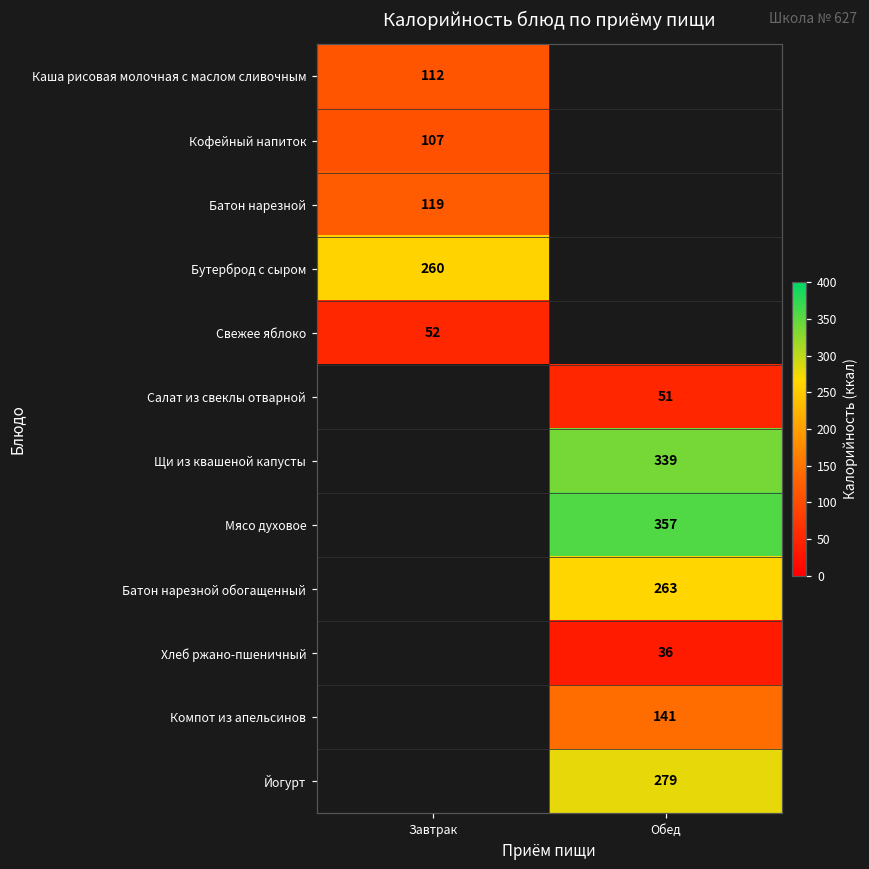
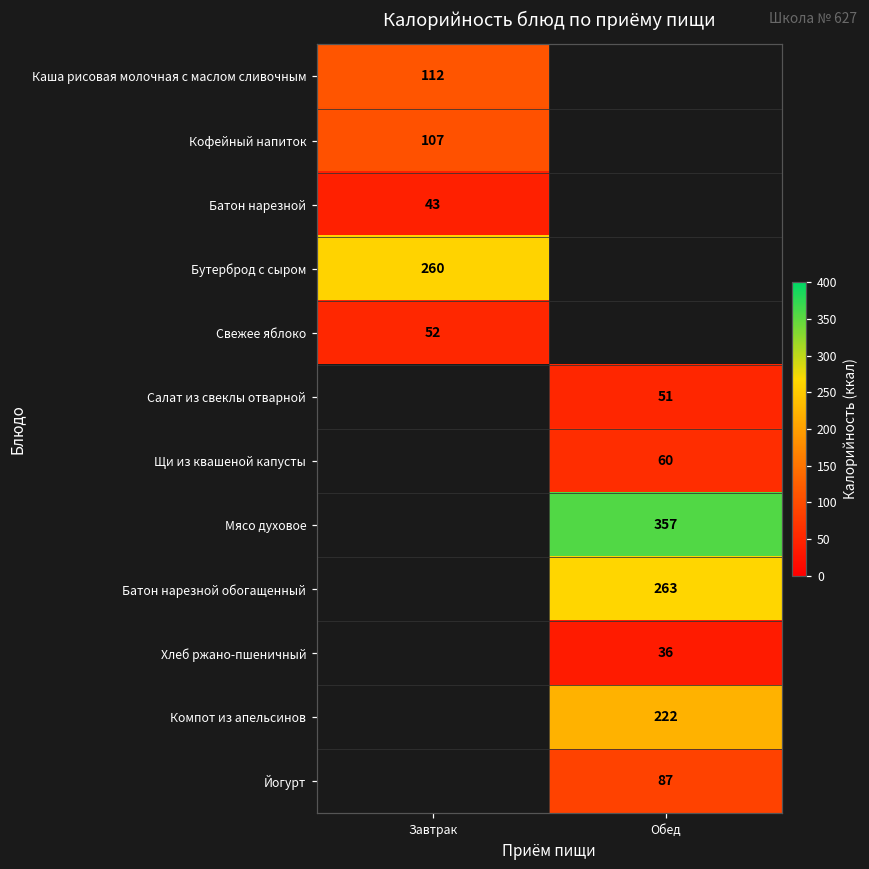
  {
    "Каша рисовая молочная с маслом сливочным": {
      "Завтрак": 112
    },
    "Кофейный напиток": {
      "Завтрак": 107
    },
    "Батон нарезной": {
-     "Завтрак": 119
+     "Завтрак": 43
    },
    "Бутерброд с сыром": {
      "Завтрак": 260
    },
    "Свежее яблоко": {
      "Завтрак": 52
    },
    "Салат из свеклы отварной": {
      "Обед": 51
    },
    "Щи из квашеной капусты": {
-     "Обед": 339
+     "Обед": 60
    },
    "Мясо духовое": {
      "Обед": 357
    },
    "Батон нарезной обогащенный": {
      "Обед": 263
    },
    "Хлеб ржано-пшеничный": {
      "Обед": 36
    },
    "Компот из апельсинов": {
-     "Обед": 141
+     "Обед": 222
    },
    "Йогурт": {
-     "Обед": 279
+     "Обед": 87
    }
  }
